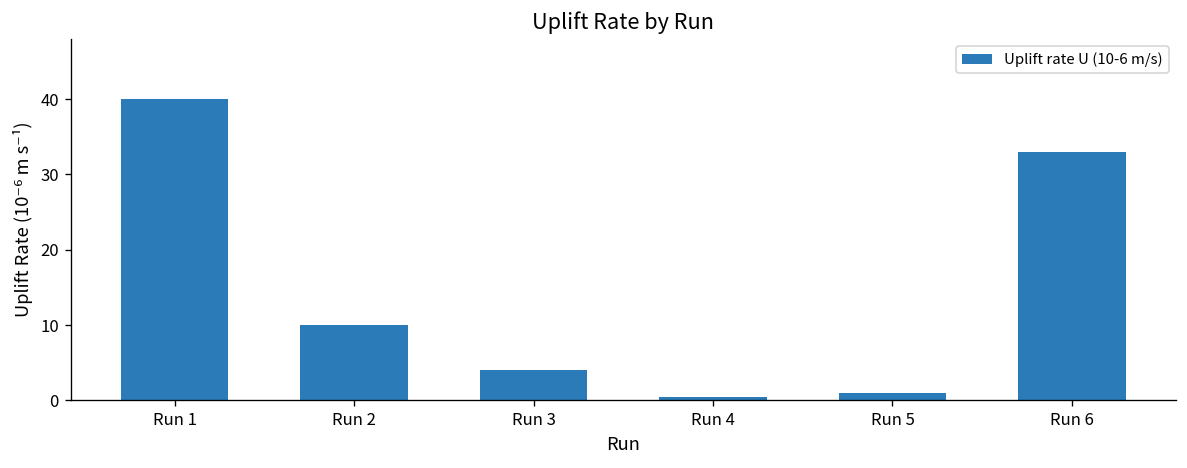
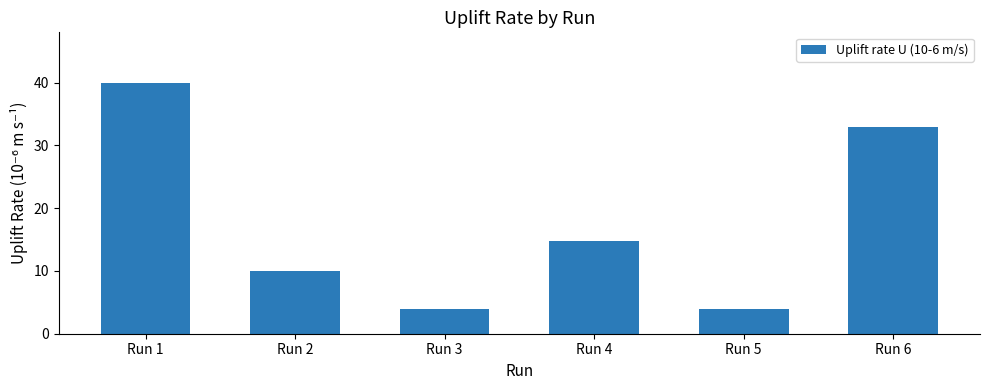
  {
    "Run 1": 40,
    "Run 2": 10,
    "Run 3": 4,
-   "Run 4": 0,
-   "Run 5": 1,
+   "Run 4": 15,
+   "Run 5": 4,
    "Run 6": 33
  }
